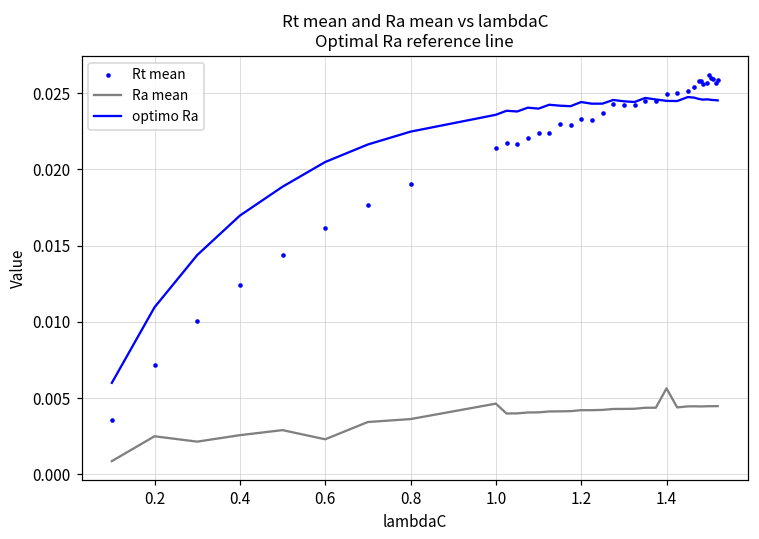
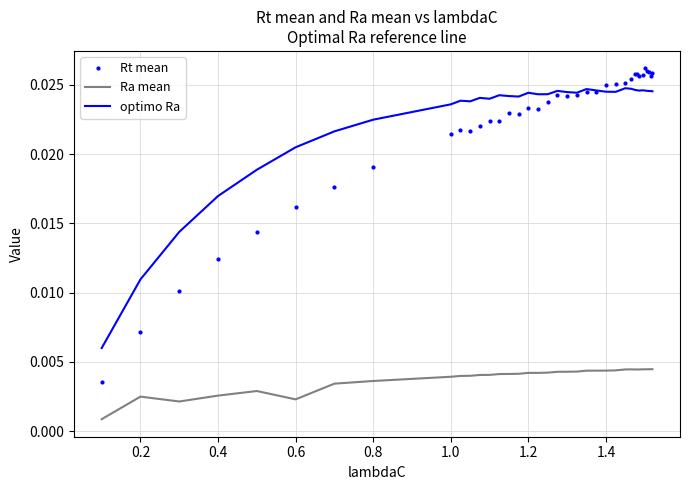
  {
    "Ra mean": {
      "0.2": 0.0025,
      "0.4": 0.0026,
      "0.6": 0.0023,
      "0.8": 0.0036,
-     "1.0": 0.0046,
+     "1.0": 0.0039,
      "1.2": 0.0042,
-     "1.4": 0.0056
+     "1.4": 0.0044
    }
  }
